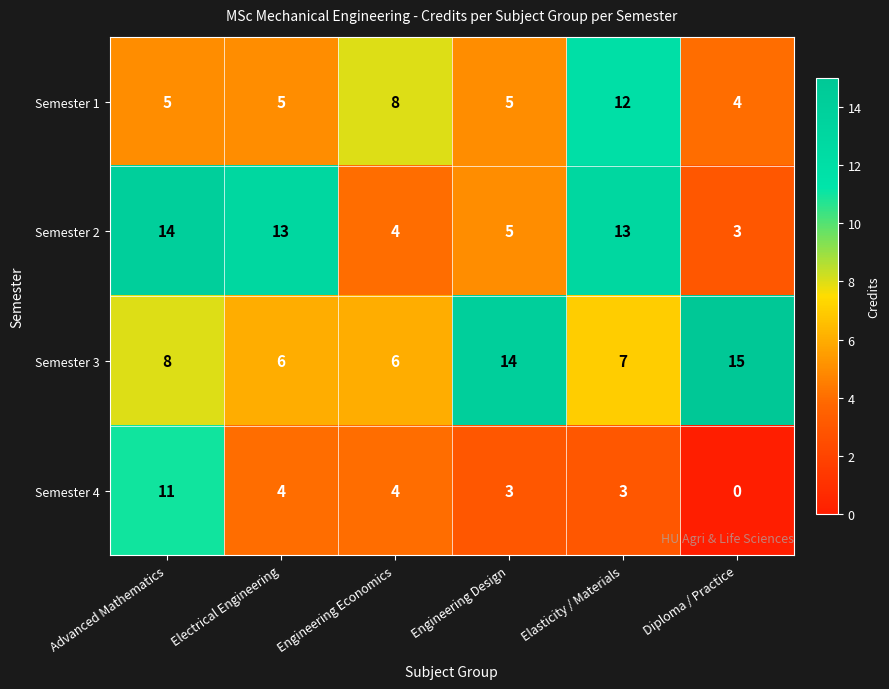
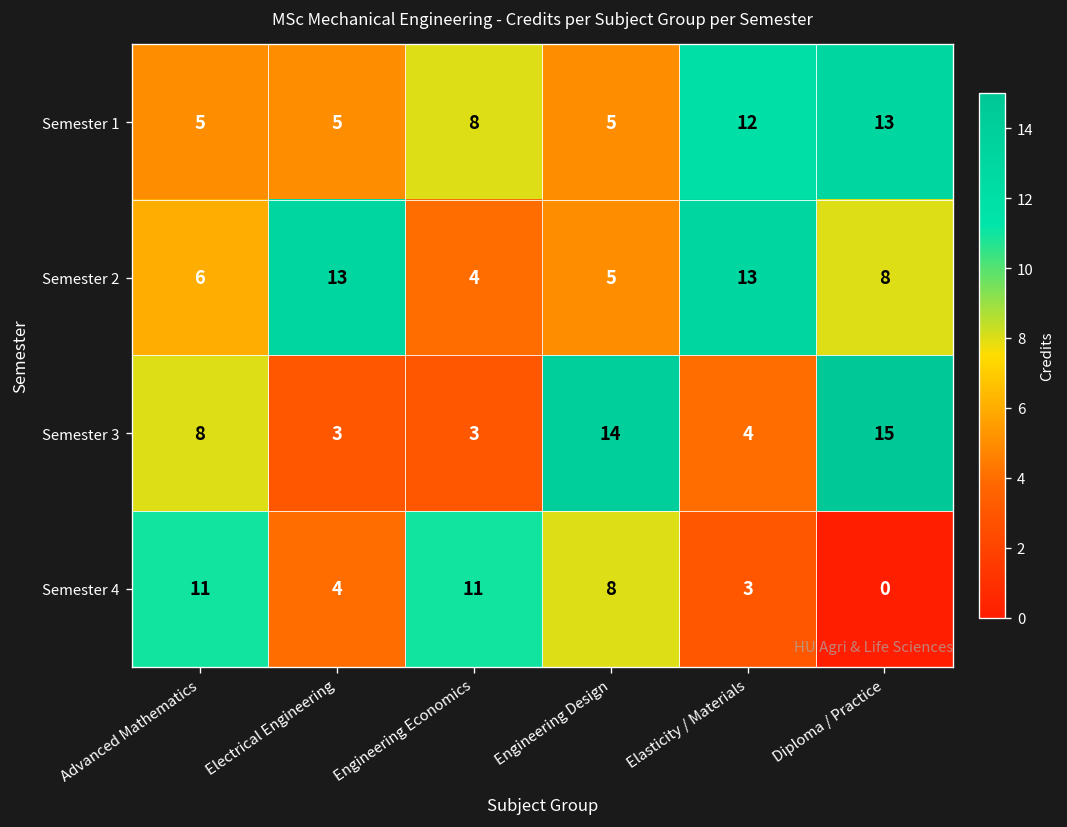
  {
    "Semester 1": {
      "Advanced Mathematics": 5,
      "Electrical Engineering": 5,
      "Engineering Economics": 8,
      "Engineering Design": 5,
      "Elasticity / Materials": 12,
-     "Diploma / Practice": 4
+     "Diploma / Practice": 13
    },
    "Semester 2": {
-     "Advanced Mathematics": 14,
+     "Advanced Mathematics": 6,
      "Electrical Engineering": 13,
      "Engineering Economics": 4,
      "Engineering Design": 5,
      "Elasticity / Materials": 13,
-     "Diploma / Practice": 3
+     "Diploma / Practice": 8
    },
    "Semester 3": {
      "Advanced Mathematics": 8,
-     "Electrical Engineering": 6,
-     "Engineering Economics": 6,
+     "Electrical Engineering": 3,
+     "Engineering Economics": 3,
      "Engineering Design": 14,
-     "Elasticity / Materials": 7,
+     "Elasticity / Materials": 4,
      "Diploma / Practice": 15
    },
    "Semester 4": {
      "Advanced Mathematics": 11,
      "Electrical Engineering": 4,
-     "Engineering Economics": 4,
-     "Engineering Design": 3,
+     "Engineering Economics": 11,
+     "Engineering Design": 8,
      "Elasticity / Materials": 3
    }
  }
